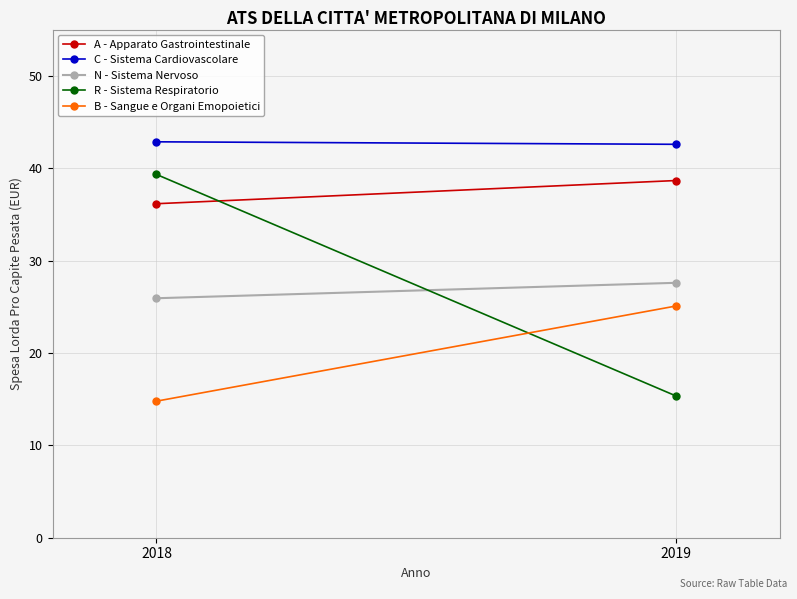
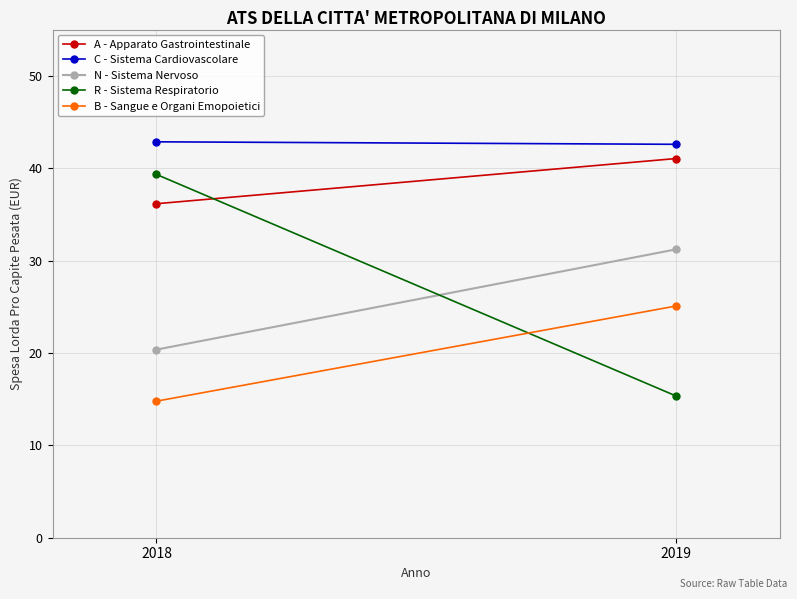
  {
    "A - Apparato Gastrointestinale": {
      "2018": 36,
-     "2019": 39
+     "2019": 41
    },
    "C - Sistema Cardiovascolare": {
      "2018": 43,
      "2019": 43
    },
    "N - Sistema Nervoso": {
-     "2018": 26,
-     "2019": 28
+     "2018": 20,
+     "2019": 31
    },
    "R - Sistema Respiratorio": {
      "2018": 39,
      "2019": 15
    },
    "B - Sangue e Organi Emopoietici": {
      "2018": 15,
      "2019": 25
    }
  }
